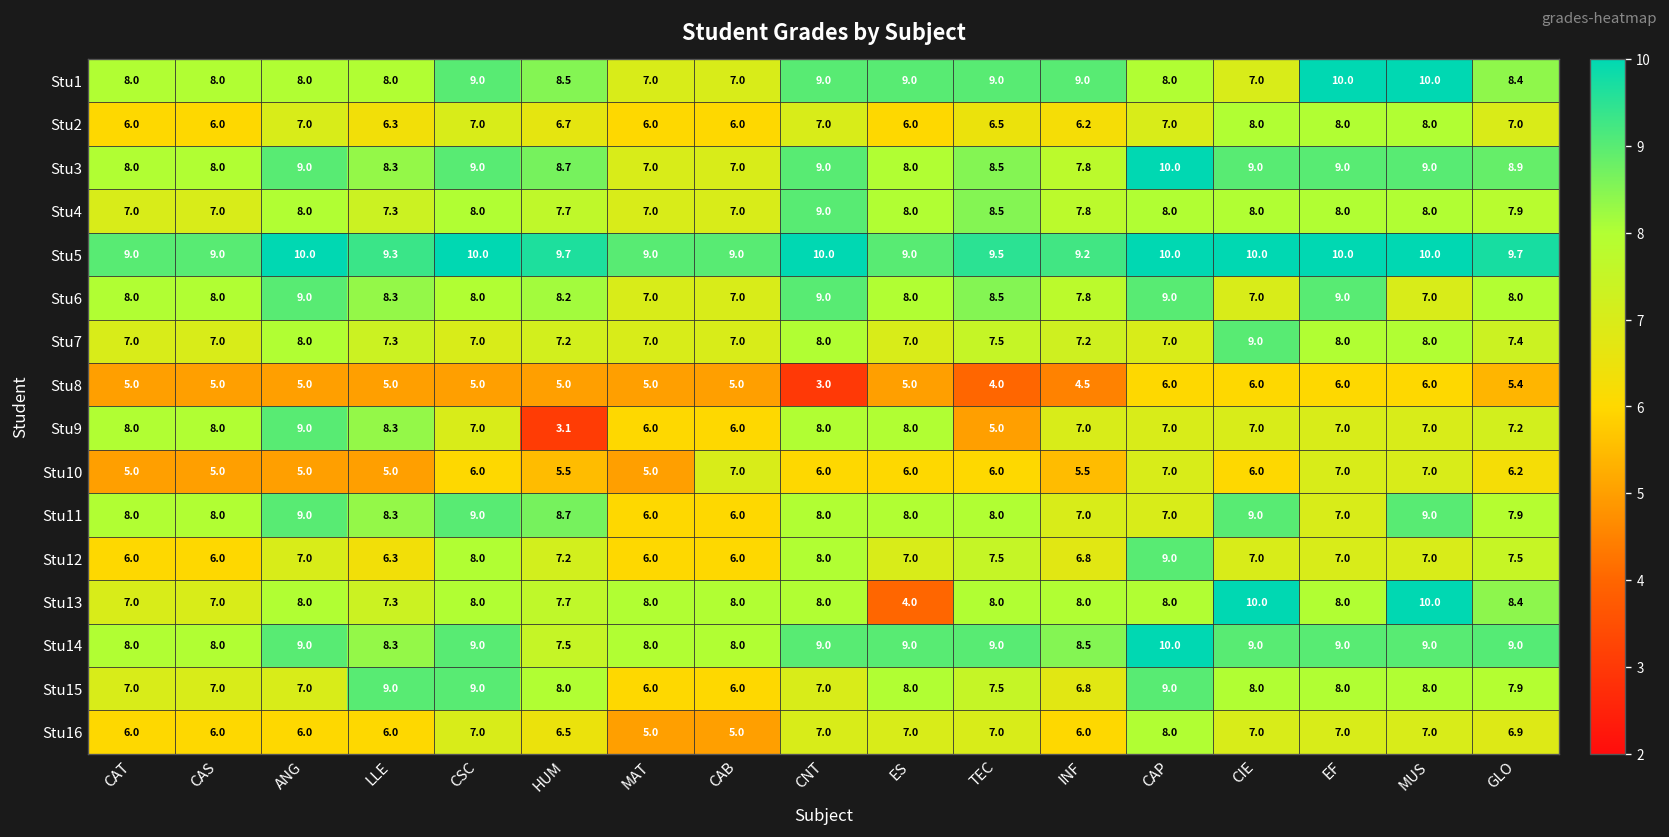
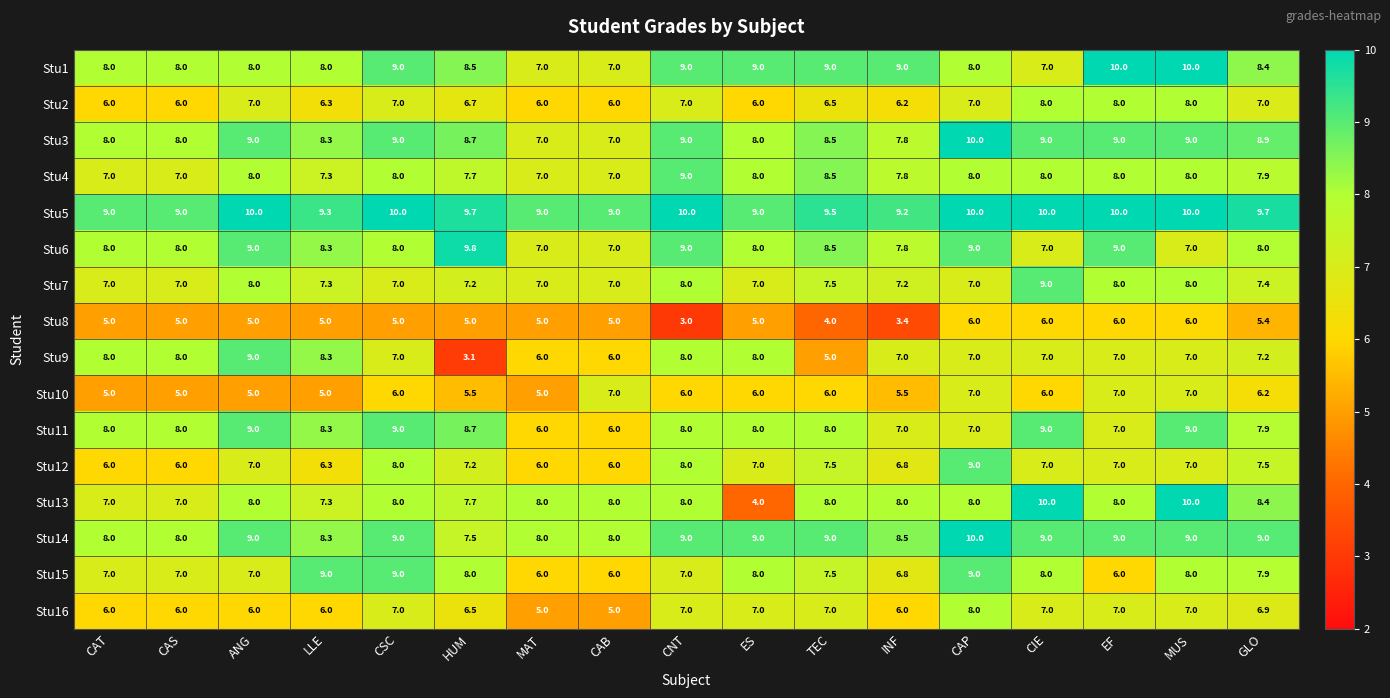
  {
    "Stu6": {
      "CAT": 8.0,
      "CAS": 8.0,
      "ANG": 9.0,
      "LLE": 8.3,
      "CSC": 8.0,
-     "HUM": 8.2,
+     "HUM": 9.8,
      "MAT": 7.0,
      "CAB": 7.0,
      "CNT": 9.0,
      "ES": 8.0,
      "TEC": 8.5,
      "INF": 7.8,
      "CAP": 9.0,
      "CIE": 7.0,
      "EF": 9.0,
      "MUS": 7.0,
      "GLO": 8.0
    },
    "Stu8": {
      "CAT": 5.0,
      "CAS": 5.0,
      "ANG": 5.0,
      "LLE": 5.0,
      "CSC": 5.0,
      "HUM": 5.0,
      "MAT": 5.0,
      "CAB": 5.0,
      "CNT": 3.0,
      "ES": 5.0,
      "TEC": 4.0,
-     "INF": 4.5,
+     "INF": 3.4,
      "CAP": 6.0,
      "CIE": 6.0,
      "EF": 6.0,
      "MUS": 6.0,
      "GLO": 5.4
    },
    "Stu15": {
      "CAT": 7.0,
      "CAS": 7.0,
      "ANG": 7.0,
      "LLE": 9.0,
      "CSC": 9.0,
      "HUM": 8.0,
      "MAT": 6.0,
      "CAB": 6.0,
      "CNT": 7.0,
      "ES": 8.0,
      "TEC": 7.5,
      "INF": 6.8,
      "CAP": 9.0,
      "CIE": 8.0,
-     "EF": 8.0,
+     "EF": 6.0,
      "MUS": 8.0,
      "GLO": 7.9
    }
  }
